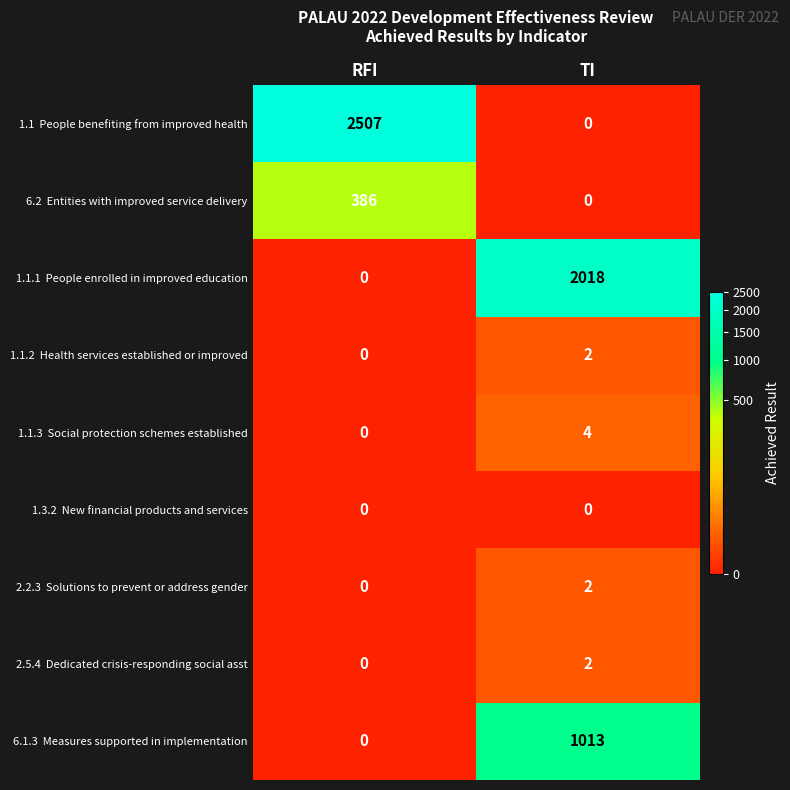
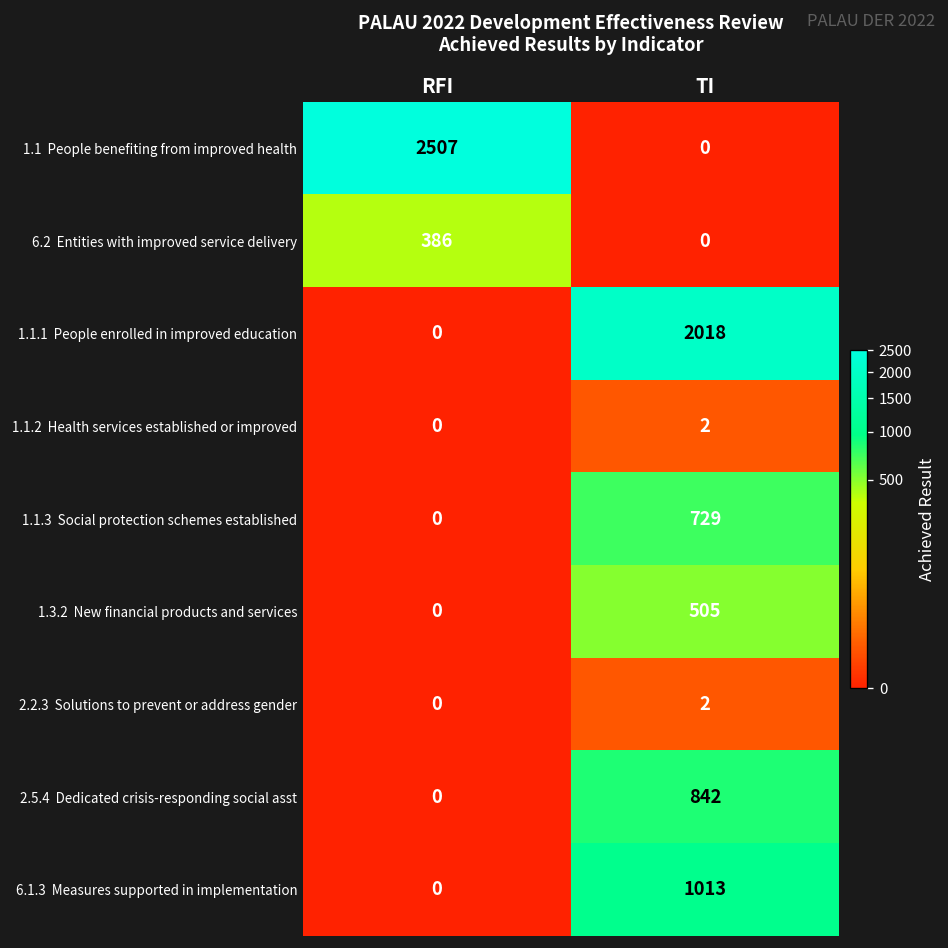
  {
    "1.1 People benefiting from improved health": {
      "RFI": 2507,
      "TI": 0
    },
    "6.2 Entities with improved service delivery": {
      "RFI": 386,
      "TI": 0
    },
    "1.1.1 People enrolled in improved education": {
      "RFI": 0,
      "TI": 2018
    },
    "1.1.2 Health services established or improved": {
      "RFI": 0,
      "TI": 2
    },
    "1.1.3 Social protection schemes established": {
      "RFI": 0,
-     "TI": 4
+     "TI": 729
    },
    "1.3.2 New financial products and services": {
      "RFI": 0,
-     "TI": 0
+     "TI": 505
    },
    "2.2.3 Solutions to prevent or address gender": {
      "RFI": 0,
      "TI": 2
    },
    "2.5.4 Dedicated crisis-responding social asst": {
      "RFI": 0,
-     "TI": 2
+     "TI": 842
    },
    "6.1.3 Measures supported in implementation": {
      "RFI": 0,
      "TI": 1013
    }
  }
